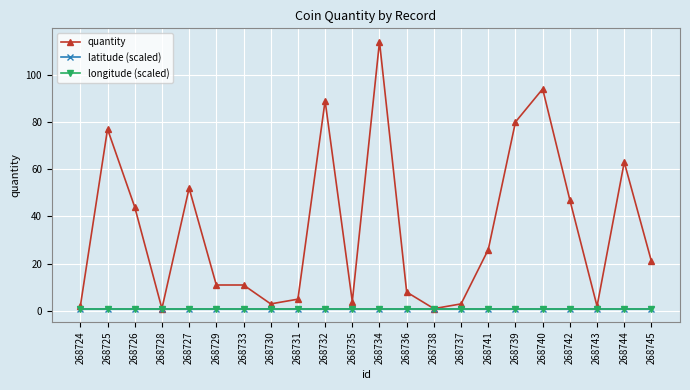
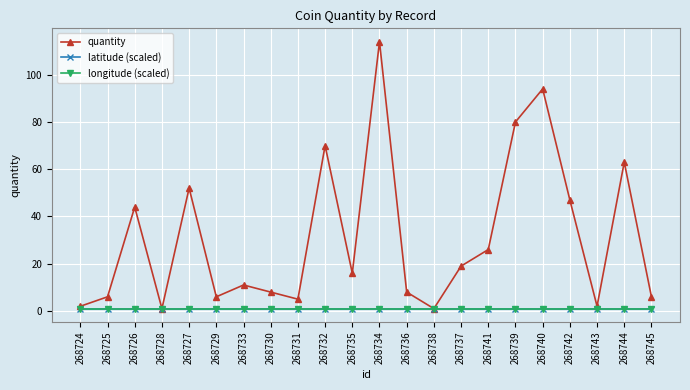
  {
    "quantity": {
-     "268725": 77,
+     "268725": 6,
      "268726": 44,
      "268727": 52,
-     "268729": 11,
+     "268729": 6,
      "268733": 11,
-     "268730": 3,
+     "268730": 8,
      "268731": 5,
-     "268732": 89,
-     "268735": 4,
+     "268732": 70,
+     "268735": 16,
      "268734": 114,
      "268736": 8,
-     "268737": 3,
+     "268737": 19,
      "268741": 26,
      "268739": 80,
      "268740": 94,
      "268742": 47,
      "268744": 63,
-     "268745": 21
+     "268745": 6
    },
    "longitude (scaled)": {
      "268725": 1,
      "268726": 1,
      "268727": 1,
      "268729": 1,
      "268733": 1,
      "268730": 1,
      "268731": 1,
      "268732": 1,
      "268735": 1,
      "268734": 1,
      "268736": 1,
      "268737": 1,
      "268741": 1,
      "268739": 1,
      "268740": 1,
      "268742": 1,
      "268744": 1,
      "268745": 1
    }
  }
